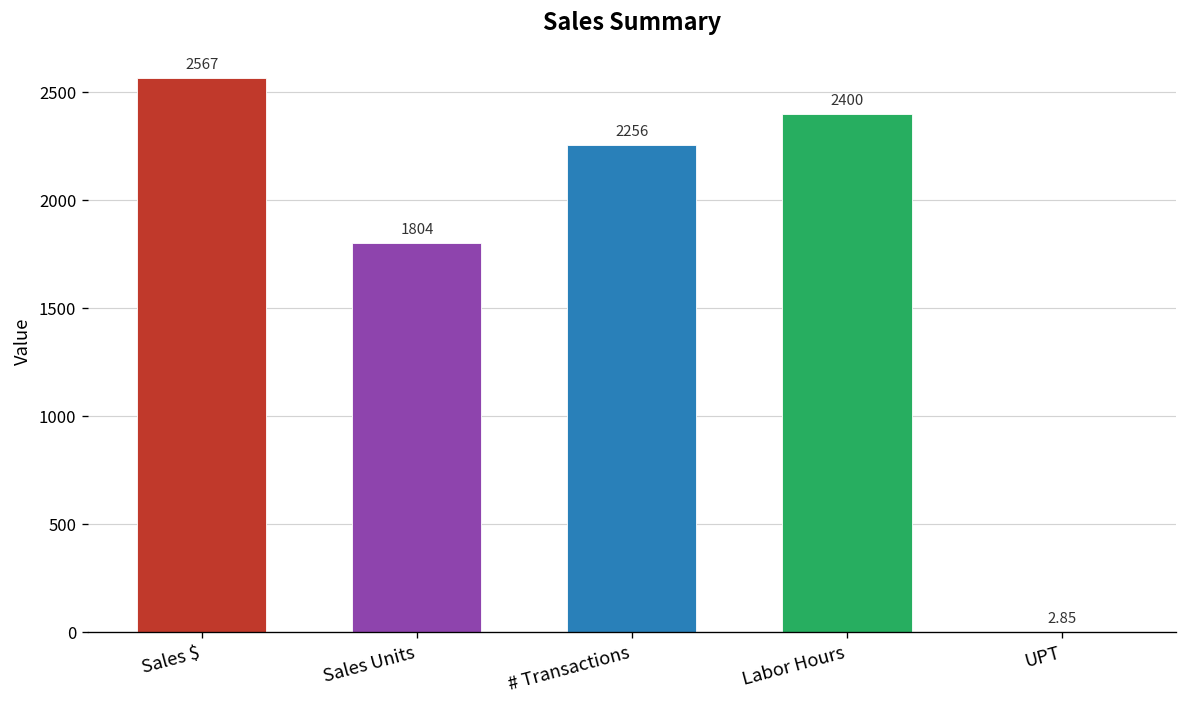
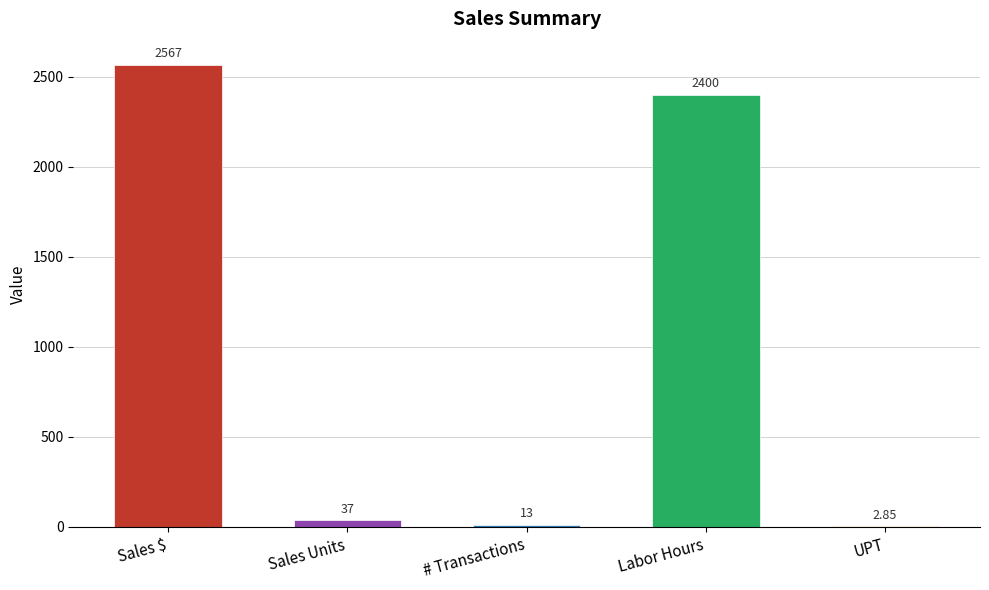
  {
    "Sales $": 2567,
-   "Sales Units": 1804,
-   "# Transactions": 2256,
+   "Sales Units": 37,
+   "# Transactions": 13,
    "Labor Hours": 2400,
    "UPT": 2.85
  }
